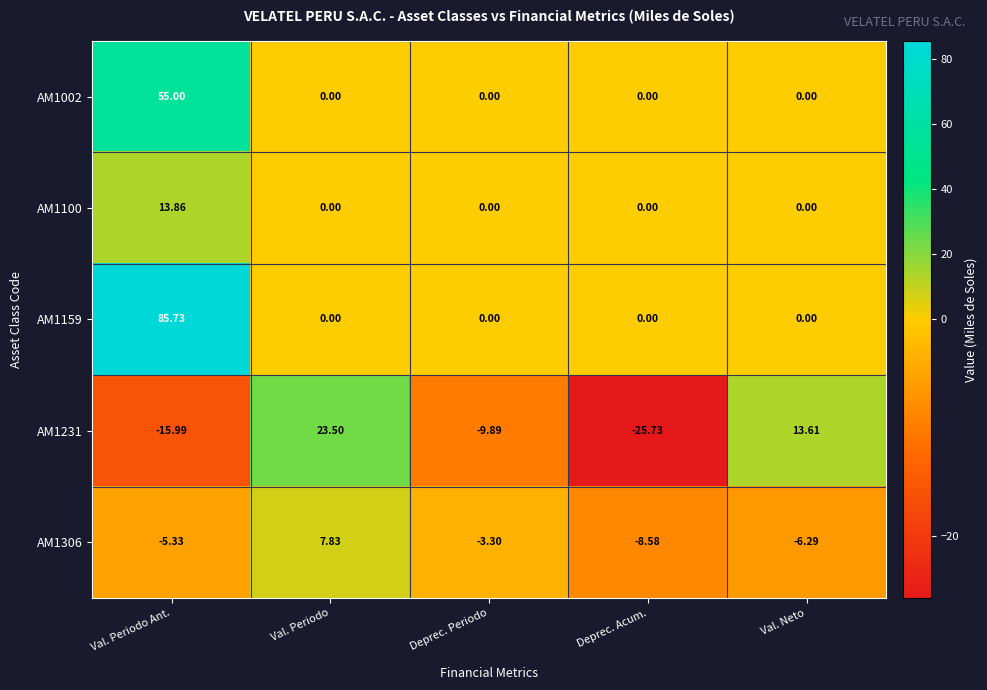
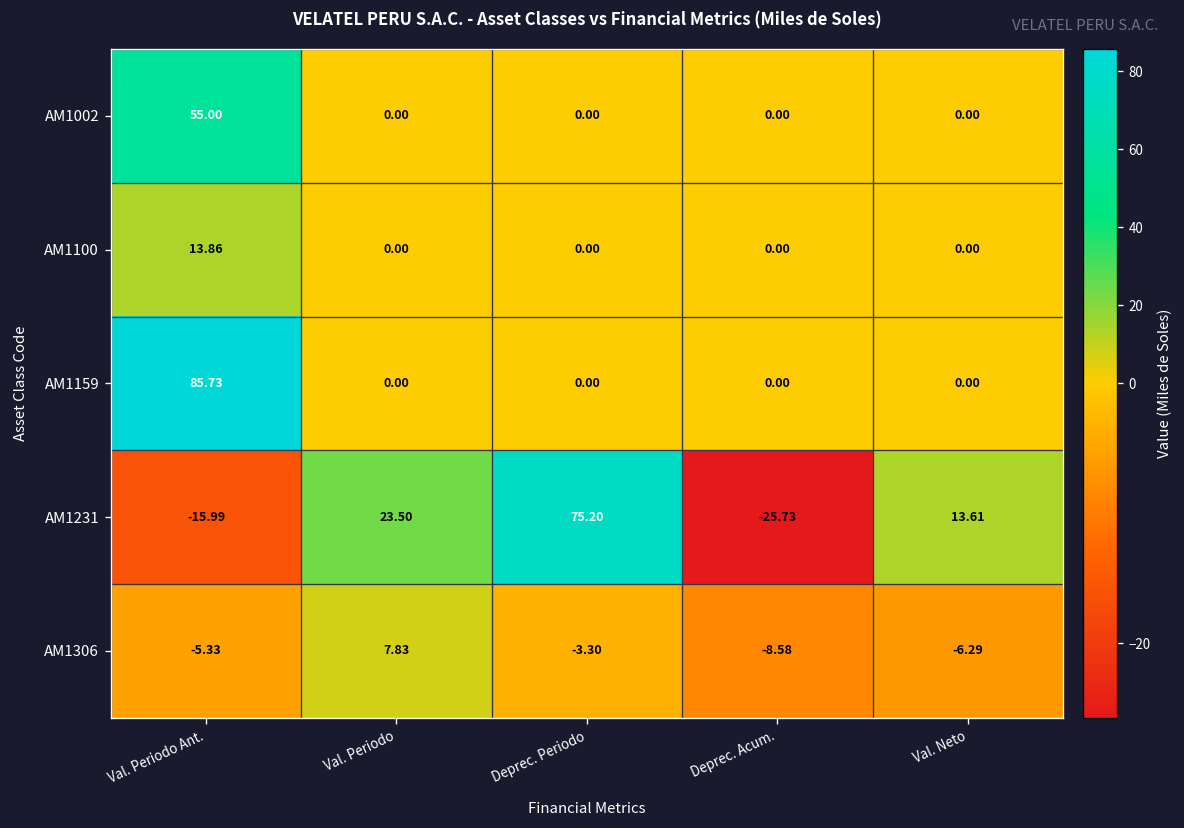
  {
    "AM1002": {
      "Val. Periodo Ant.": 55.00,
      "Val. Periodo": 0.00,
      "Deprec. Periodo": 0.00,
      "Deprec. Acum.": 0.00,
      "Val. Neto": 0.00
    },
    "AM1100": {
      "Val. Periodo Ant.": 13.86,
      "Val. Periodo": 0.00,
      "Deprec. Periodo": 0.00,
      "Deprec. Acum.": 0.00,
      "Val. Neto": 0.00
    },
    "AM1159": {
      "Val. Periodo Ant.": 85.73,
      "Val. Periodo": 0.00,
      "Deprec. Periodo": 0.00,
      "Deprec. Acum.": 0.00,
      "Val. Neto": 0.00
    },
    "AM1231": {
      "Val. Periodo Ant.": -15.99,
      "Val. Periodo": 23.50,
-     "Deprec. Periodo": -9.89,
+     "Deprec. Periodo": 75.20,
      "Deprec. Acum.": -25.73,
      "Val. Neto": 13.61
    },
    "AM1306": {
      "Val. Periodo Ant.": -5.33,
      "Val. Periodo": 7.83,
      "Deprec. Periodo": -3.30,
      "Deprec. Acum.": -8.58,
      "Val. Neto": -6.29
    }
  }
